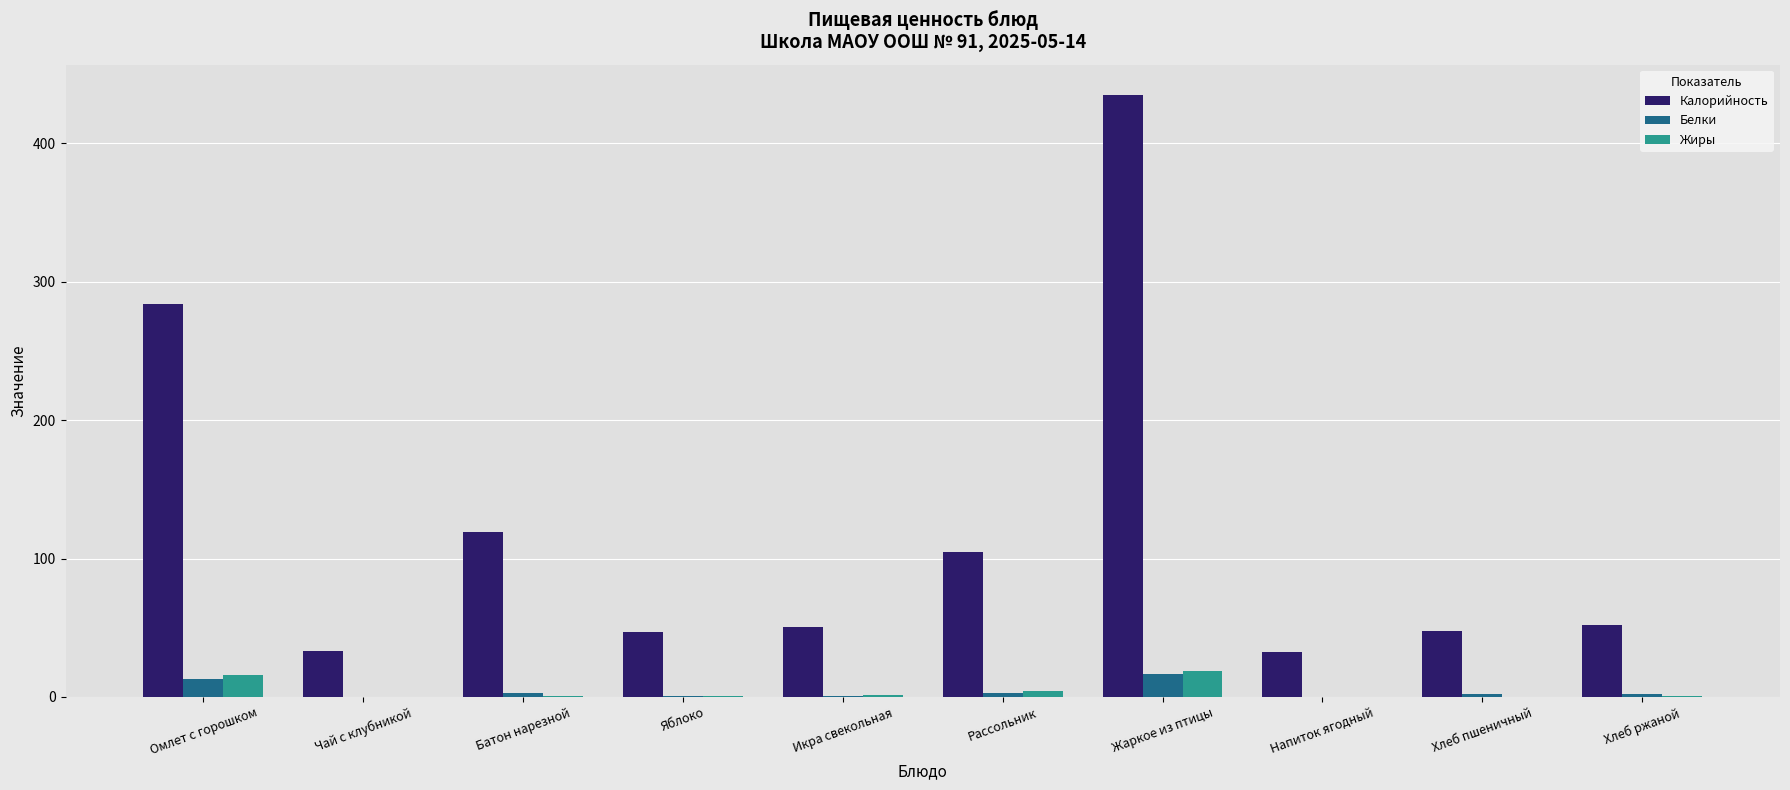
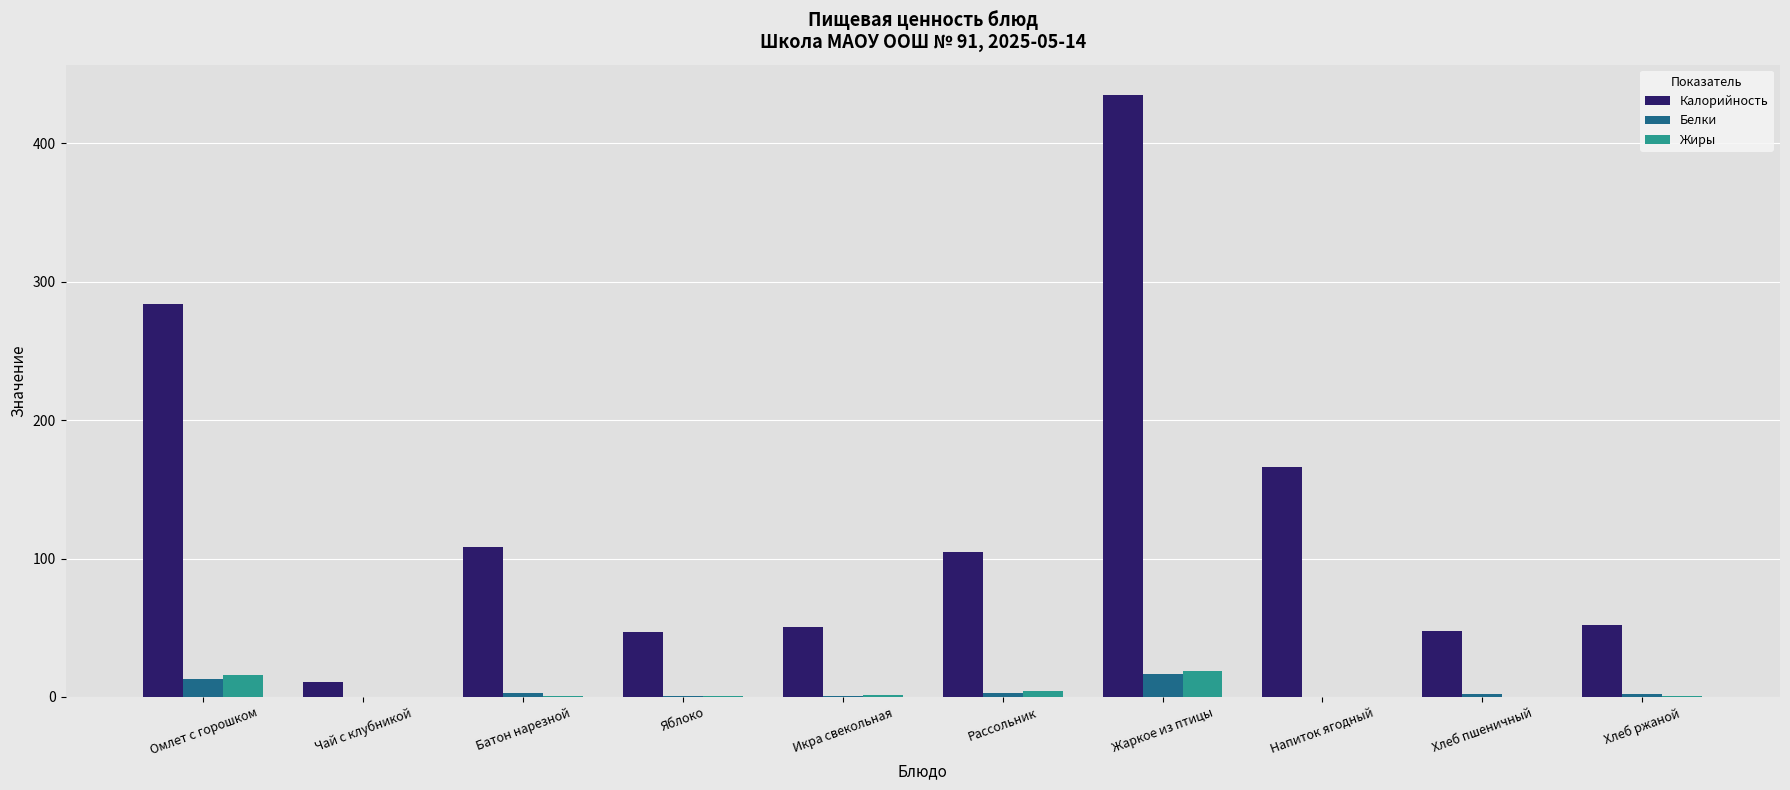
  {
    "Калорийность": {
      "Омлет с горошком": 284,
-     "Чай с клубникой": 33,
-     "Батон нарезной": 119,
+     "Чай с клубникой": 11,
+     "Батон нарезной": 108,
      "Яблоко": 47,
      "Икра свекольная": 51,
      "Рассольник": 105,
      "Жаркое из птицы": 435,
-     "Напиток ягодный": 33,
+     "Напиток ягодный": 166,
      "Хлеб пшеничный": 47,
      "Хлеб ржаной": 52
    }
  }
